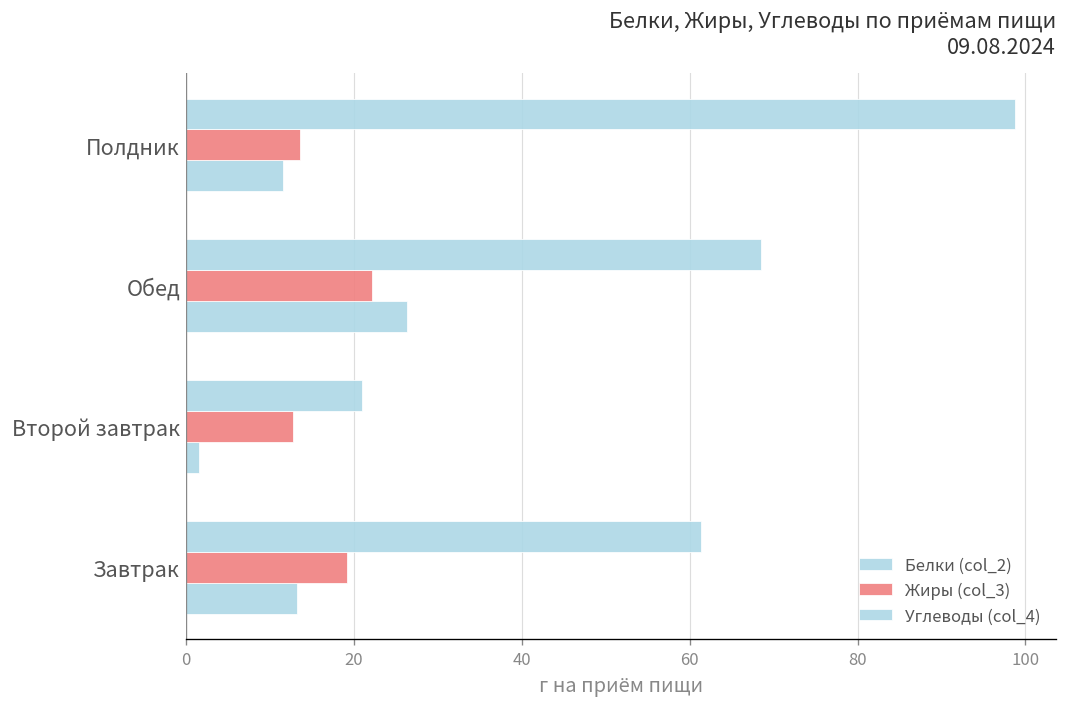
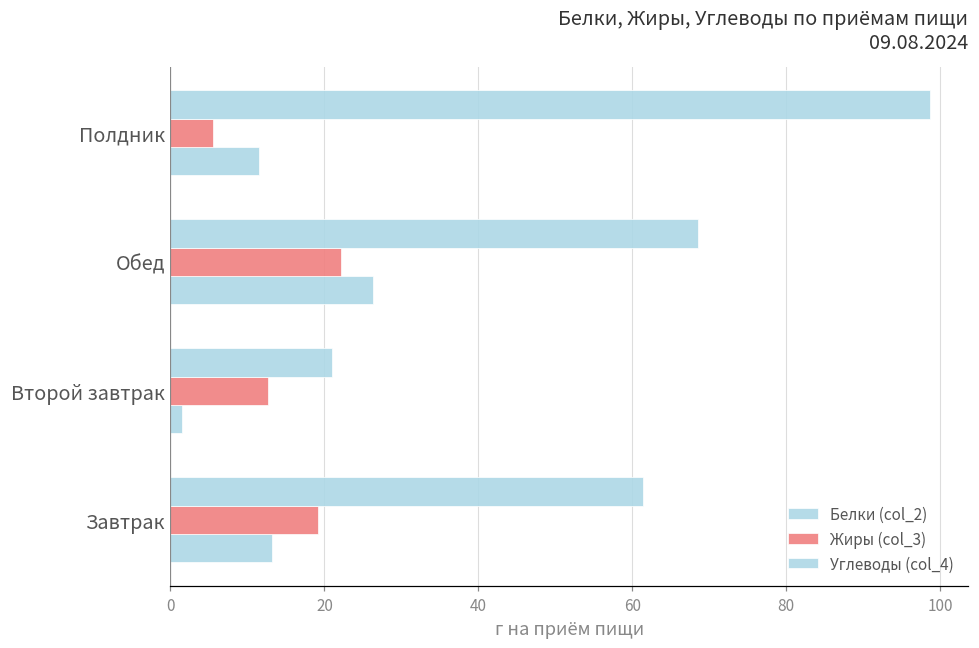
  {
    "Жиры (col_3)": {
-     "Полдник": 14,
+     "Полдник": 6,
      "Обед": 22,
      "Второй завтрак": 13,
      "Завтрак": 19
    }
  }
